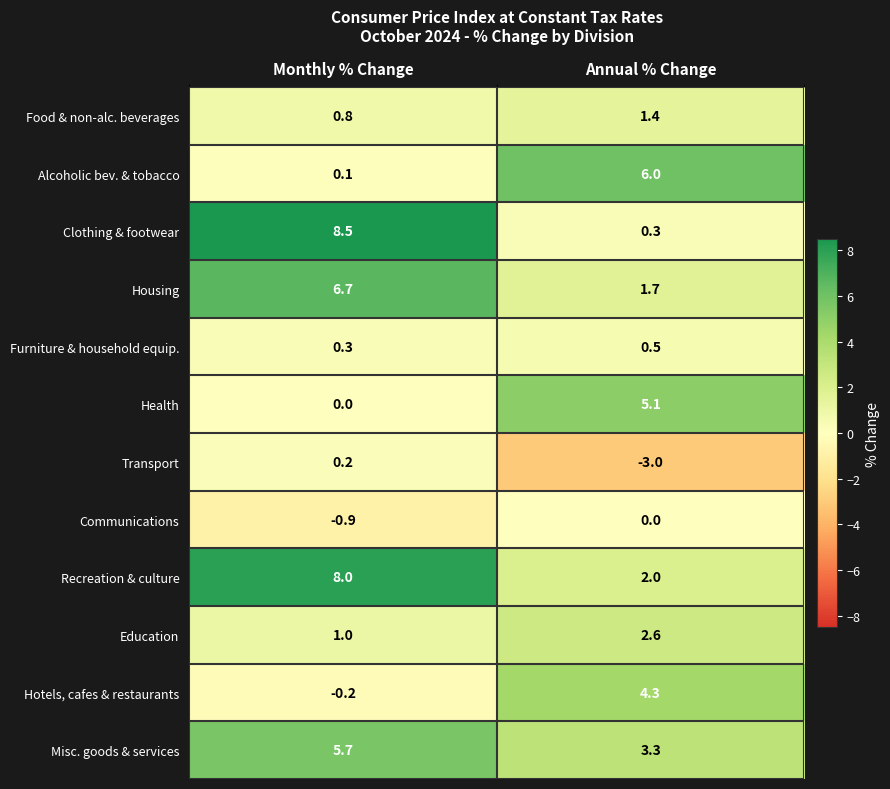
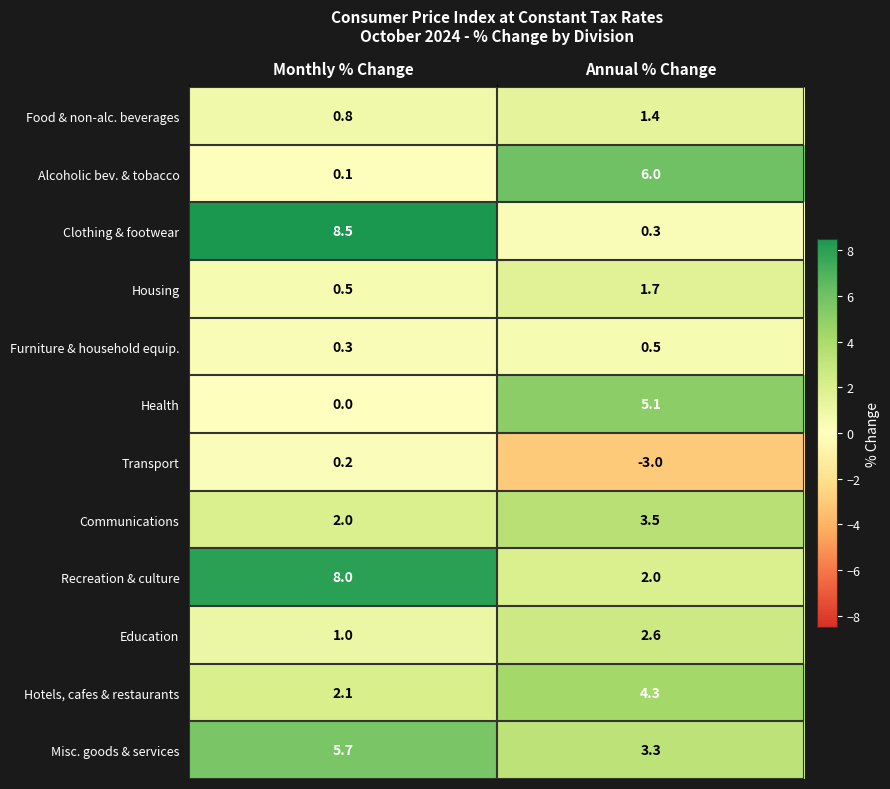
  {
    "Food & non-alc. beverages": {
      "Monthly % Change": 0.8,
      "Annual % Change": 1.4
    },
    "Alcoholic bev. & tobacco": {
      "Monthly % Change": 0.1,
      "Annual % Change": 6.0
    },
    "Clothing & footwear": {
      "Monthly % Change": 8.5,
      "Annual % Change": 0.3
    },
    "Housing": {
-     "Monthly % Change": 6.7,
+     "Monthly % Change": 0.5,
      "Annual % Change": 1.7
    },
    "Furniture & household equip.": {
      "Monthly % Change": 0.3,
      "Annual % Change": 0.5
    },
    "Health": {
      "Monthly % Change": 0.0,
      "Annual % Change": 5.1
    },
    "Transport": {
      "Monthly % Change": 0.2,
      "Annual % Change": -3.0
    },
    "Communications": {
-     "Monthly % Change": -0.9,
-     "Annual % Change": 0.0
+     "Monthly % Change": 2.0,
+     "Annual % Change": 3.5
    },
    "Recreation & culture": {
      "Monthly % Change": 8.0,
      "Annual % Change": 2.0
    },
    "Education": {
      "Monthly % Change": 1.0,
      "Annual % Change": 2.6
    },
    "Hotels, cafes & restaurants": {
-     "Monthly % Change": -0.2,
+     "Monthly % Change": 2.1,
      "Annual % Change": 4.3
    },
    "Misc. goods & services": {
      "Monthly % Change": 5.7,
      "Annual % Change": 3.3
    }
  }
